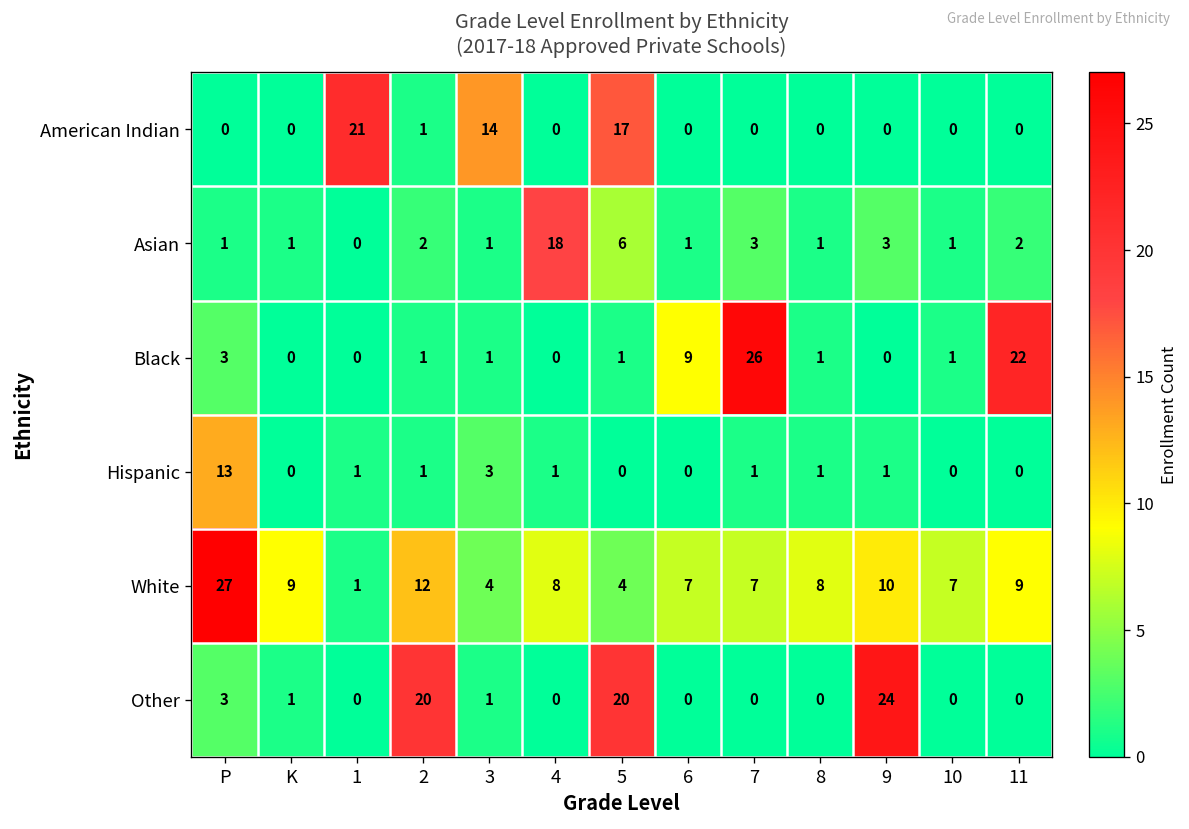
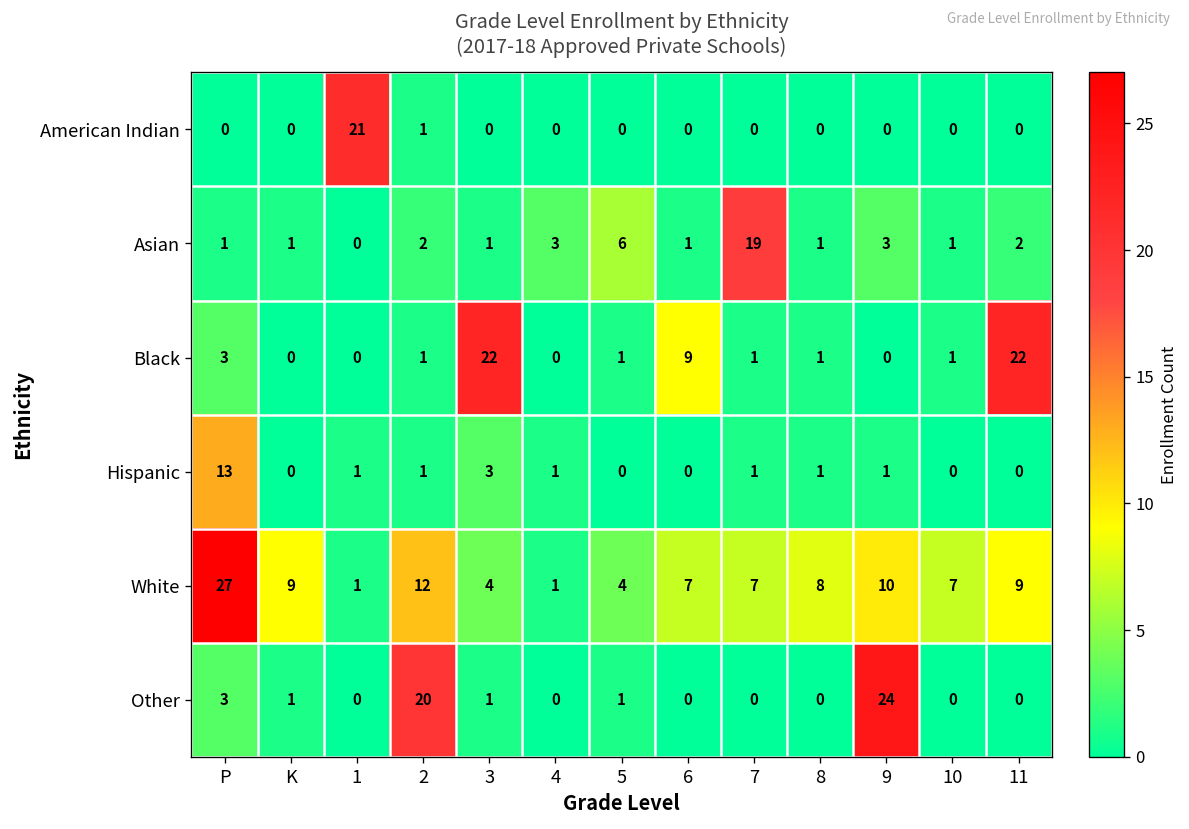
  {
    "American Indian": {
      "P": 0,
      "K": 0,
      "1": 21,
      "2": 1,
-     "3": 14,
+     "3": 0,
      "4": 0,
-     "5": 17,
+     "5": 0,
      "6": 0,
      "7": 0,
      "8": 0,
      "9": 0,
      "10": 0,
      "11": 0
    },
    "Asian": {
      "P": 1,
      "K": 1,
      "1": 0,
      "2": 2,
      "3": 1,
-     "4": 18,
+     "4": 3,
      "5": 6,
      "6": 1,
-     "7": 3,
+     "7": 19,
      "8": 1,
      "9": 3,
      "10": 1,
      "11": 2
    },
    "Black": {
      "P": 3,
      "K": 0,
      "1": 0,
      "2": 1,
-     "3": 1,
+     "3": 22,
      "4": 0,
      "5": 1,
      "6": 9,
-     "7": 26,
+     "7": 1,
      "8": 1,
      "9": 0,
      "10": 1,
      "11": 22
    },
    "Hispanic": {
      "P": 13,
      "K": 0,
      "1": 1,
      "2": 1,
      "3": 3,
      "4": 1,
      "5": 0,
      "6": 0,
      "7": 1,
      "8": 1,
      "9": 1,
      "10": 0,
      "11": 0
    },
    "White": {
      "P": 27,
      "K": 9,
      "1": 1,
      "2": 12,
      "3": 4,
-     "4": 8,
+     "4": 1,
      "5": 4,
      "6": 7,
      "7": 7,
      "8": 8,
      "9": 10,
      "10": 7,
      "11": 9
    },
    "Other": {
      "P": 3,
      "K": 1,
      "1": 0,
      "2": 20,
      "3": 1,
      "4": 0,
-     "5": 20,
+     "5": 1,
      "6": 0,
      "7": 0,
      "8": 0,
      "9": 24,
      "10": 0,
      "11": 0
    }
  }
